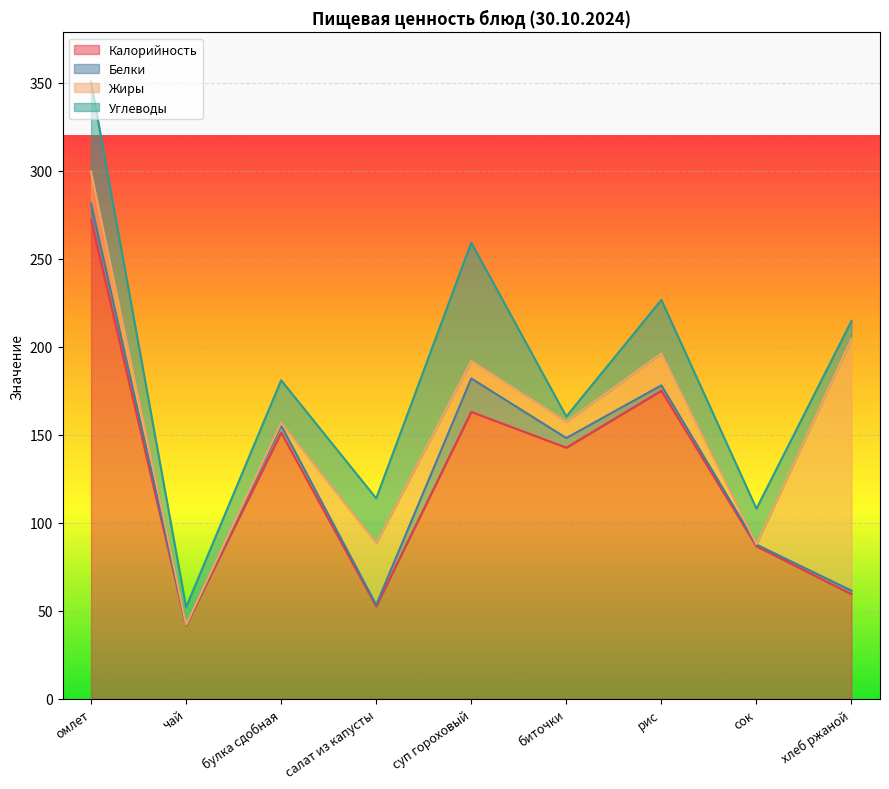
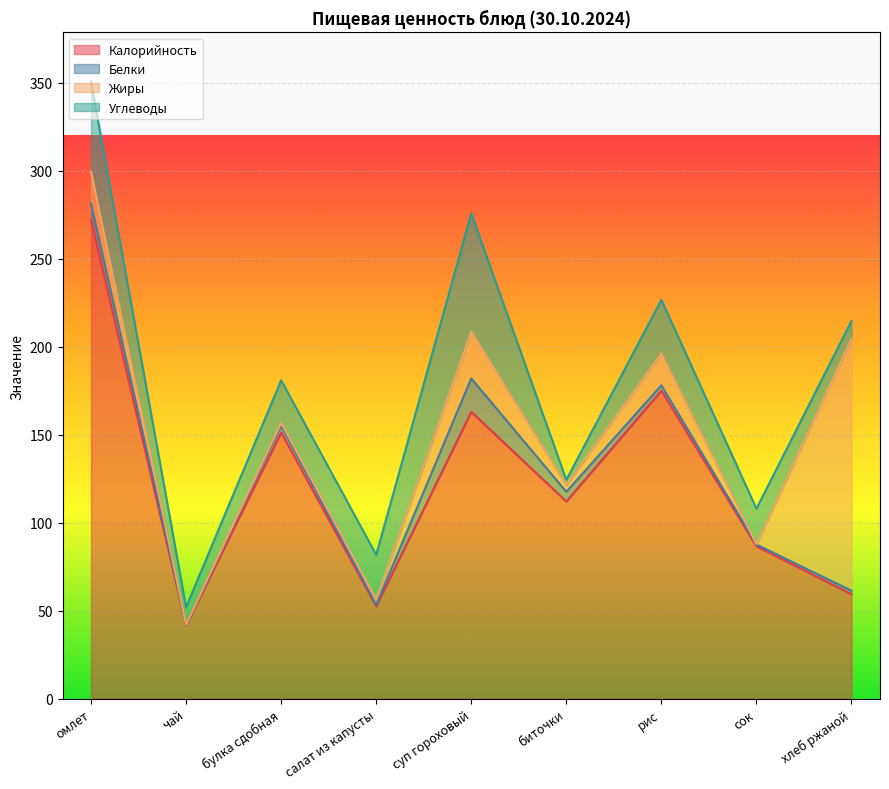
  {
    "Калорийность": {
      "омлет": 272,
      "булка сдобная": 151,
      "суп гороховый": 163,
-     "биточки": 143,
+     "биточки": 112,
      "рис": 175,
      "хлеб ржаной": 59
    },
    "Жиры": {
      "омлет": 18,
      "булка сдобная": 2,
-     "салат из капусты": 35,
-     "суп гороховый": 10,
-     "биточки": 9,
+     "салат из капусты": 3,
+     "суп гороховый": 27,
+     "биточки": 4,
      "рис": 18,
      "хлеб ржаной": 143
    }
  }
